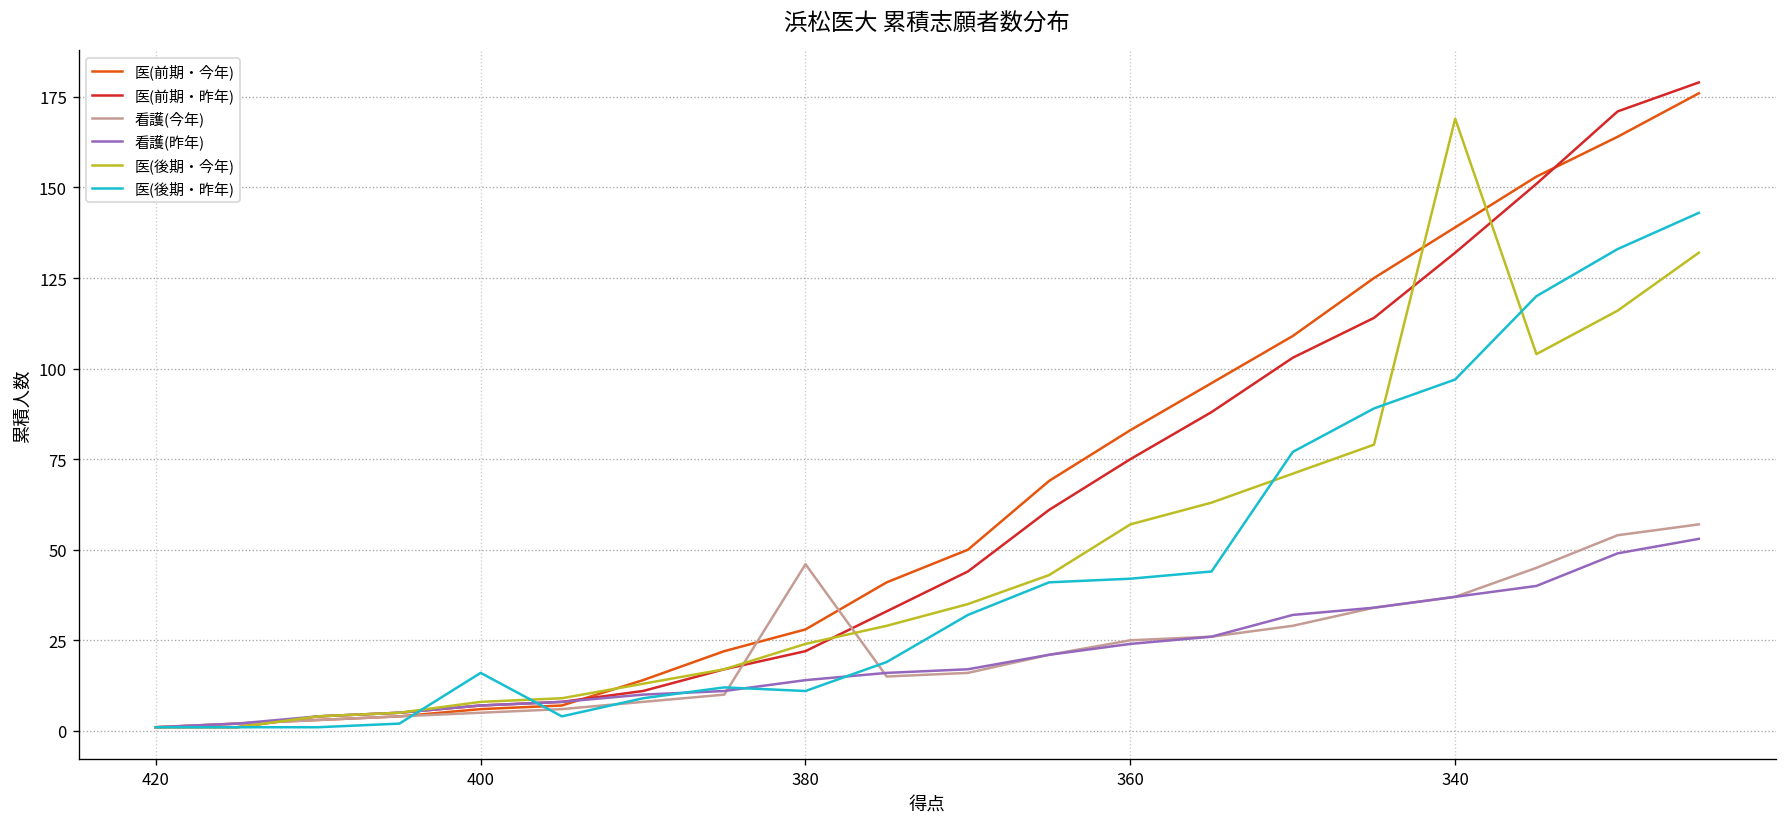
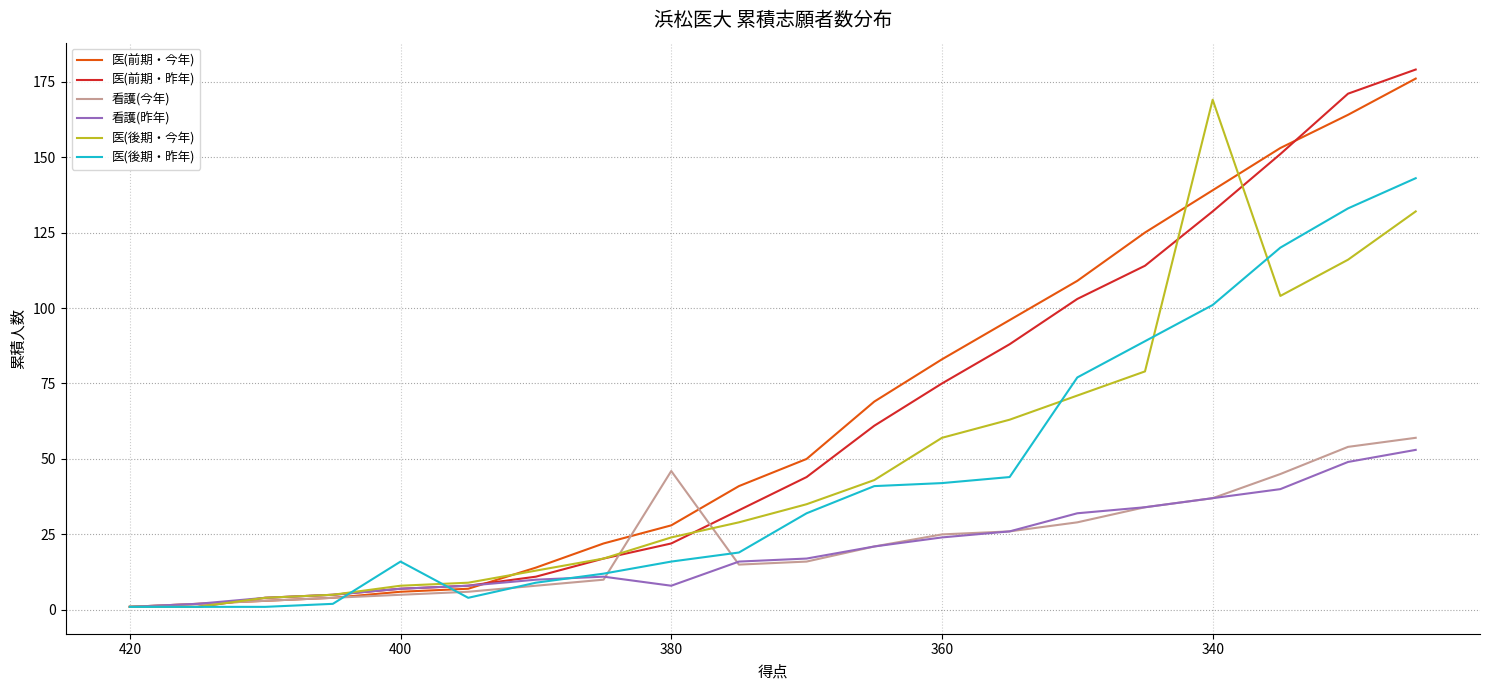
  {
    "看護(今年)": {
      "400": 5,
      "380": 46,
      "360": 25
    },
    "看護(昨年)": {
-     "380": 14,
+     "380": 8,
      "360": 24
    },
    "医(後期・今年)": {
      "400": 8,
      "380": 24,
      "360": 57,
      "340": 169
    },
    "医(後期・昨年)": {
      "400": 16,
-     "380": 11,
+     "380": 16,
      "360": 42,
-     "340": 97
+     "340": 101
    }
  }
